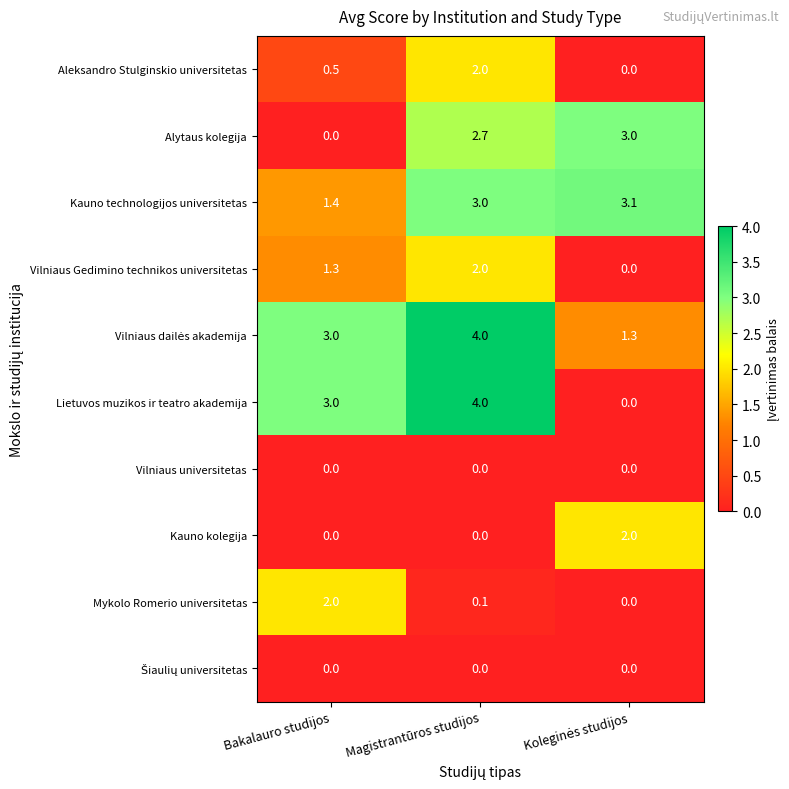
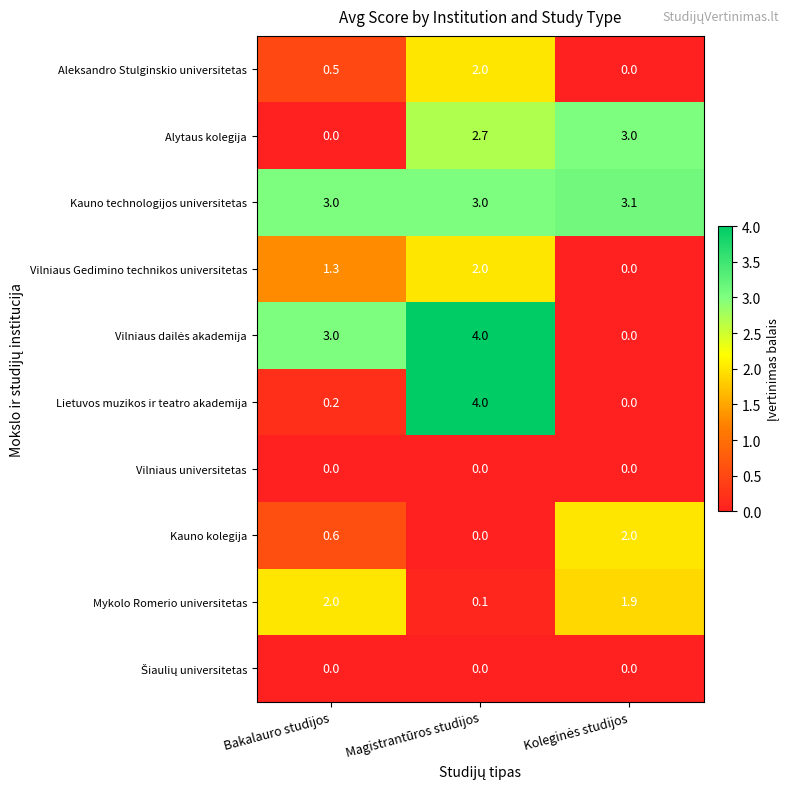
  {
    "Aleksandro Stulginskio universitetas": {
      "Bakalauro studijos": 0.5,
      "Magistrantūros studijos": 2.0,
      "Koleginės studijos": 0.0
    },
    "Alytaus kolegija": {
      "Bakalauro studijos": 0.0,
      "Magistrantūros studijos": 2.7,
      "Koleginės studijos": 3.0
    },
    "Kauno technologijos universitetas": {
-     "Bakalauro studijos": 1.4,
+     "Bakalauro studijos": 3.0,
      "Magistrantūros studijos": 3.0,
      "Koleginės studijos": 3.1
    },
    "Vilniaus Gedimino technikos universitetas": {
      "Bakalauro studijos": 1.3,
      "Magistrantūros studijos": 2.0,
      "Koleginės studijos": 0.0
    },
    "Vilniaus dailės akademija": {
      "Bakalauro studijos": 3.0,
      "Magistrantūros studijos": 4.0,
-     "Koleginės studijos": 1.3
+     "Koleginės studijos": 0.0
    },
    "Lietuvos muzikos ir teatro akademija": {
-     "Bakalauro studijos": 3.0,
+     "Bakalauro studijos": 0.2,
      "Magistrantūros studijos": 4.0,
      "Koleginės studijos": 0.0
    },
    "Vilniaus universitetas": {
      "Bakalauro studijos": 0.0,
      "Magistrantūros studijos": 0.0,
      "Koleginės studijos": 0.0
    },
    "Kauno kolegija": {
-     "Bakalauro studijos": 0.0,
+     "Bakalauro studijos": 0.6,
      "Magistrantūros studijos": 0.0,
      "Koleginės studijos": 2.0
    },
    "Mykolo Romerio universitetas": {
      "Bakalauro studijos": 2.0,
      "Magistrantūros studijos": 0.1,
-     "Koleginės studijos": 0.0
+     "Koleginės studijos": 1.9
    },
    "Šiaulių universitetas": {
      "Bakalauro studijos": 0.0,
      "Magistrantūros studijos": 0.0,
      "Koleginės studijos": 0.0
    }
  }
